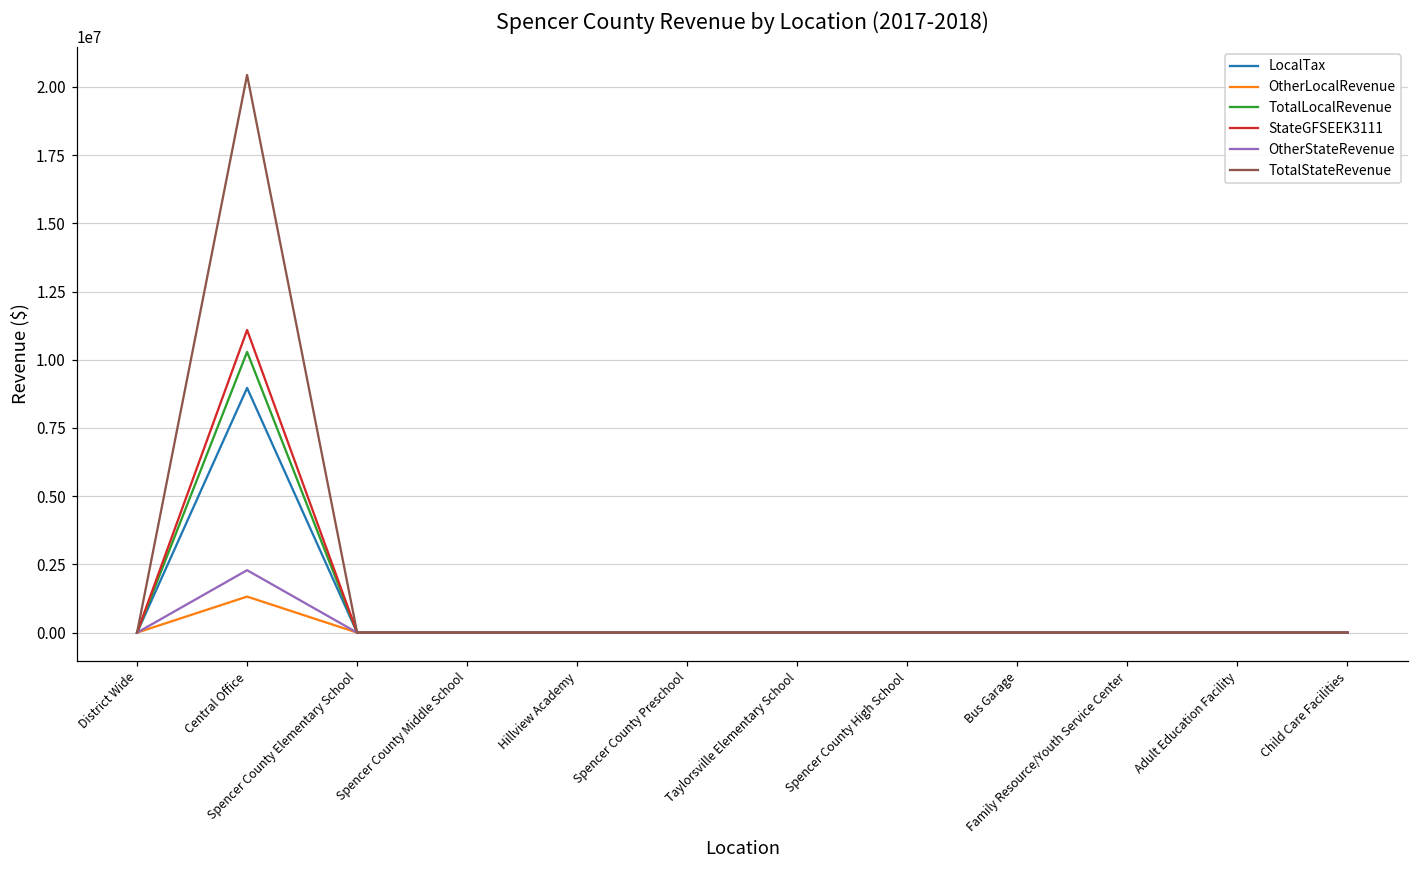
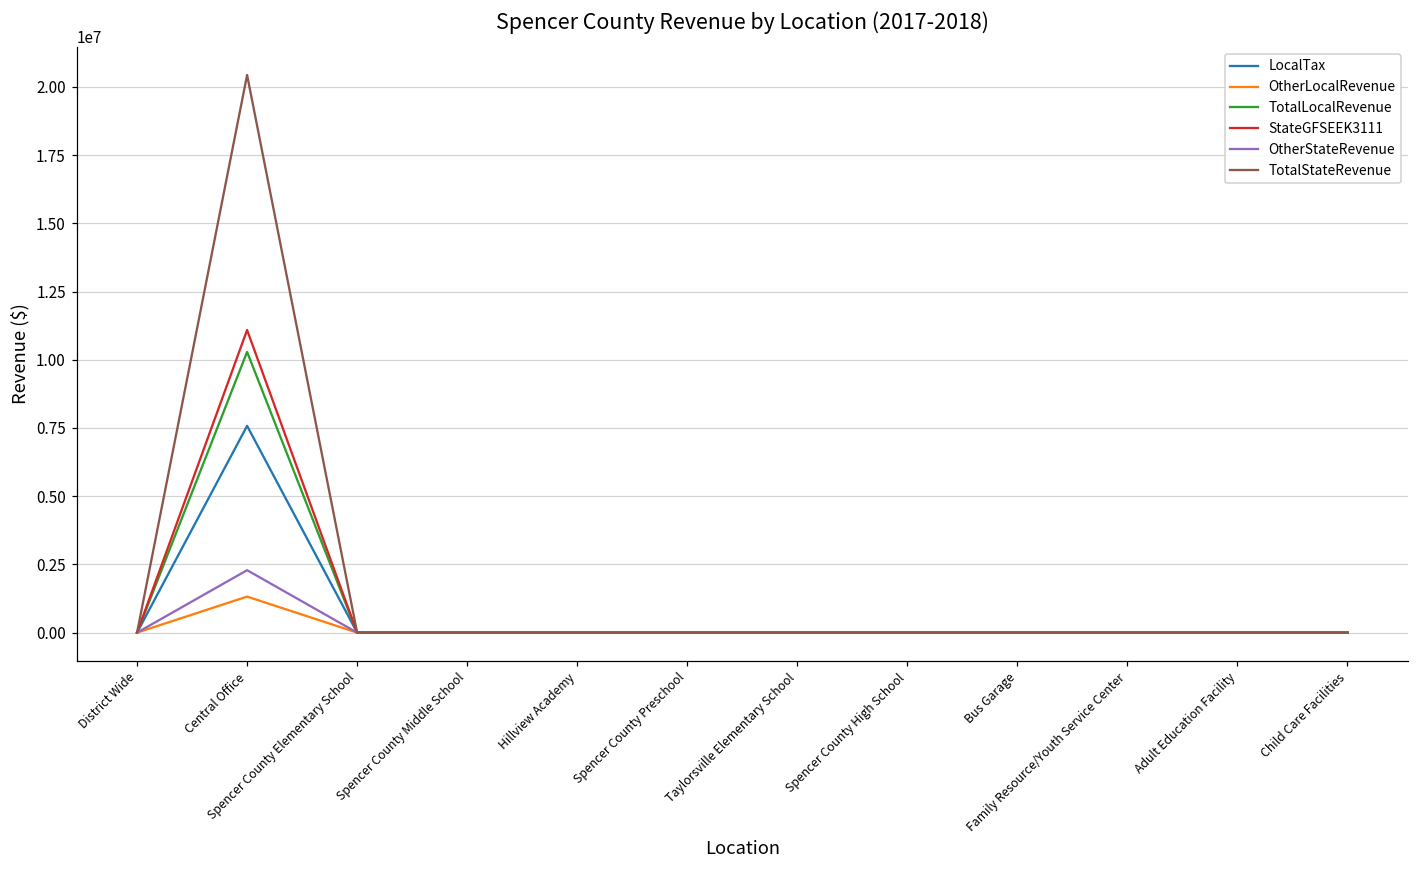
  {
    "LocalTax": {
-     "Central Office": 9000000
+     "Central Office": 7600000
    },
    "OtherLocalRevenue": {
      "Central Office": 1300000
    },
    "TotalLocalRevenue": {
      "Central Office": 10300000
    },
    "StateGFSEEK3111": {
      "Central Office": 11100000
    },
    "OtherStateRevenue": {
      "Central Office": 2300000
    },
    "TotalStateRevenue": {
      "Central Office": 20400000
    }
  }
